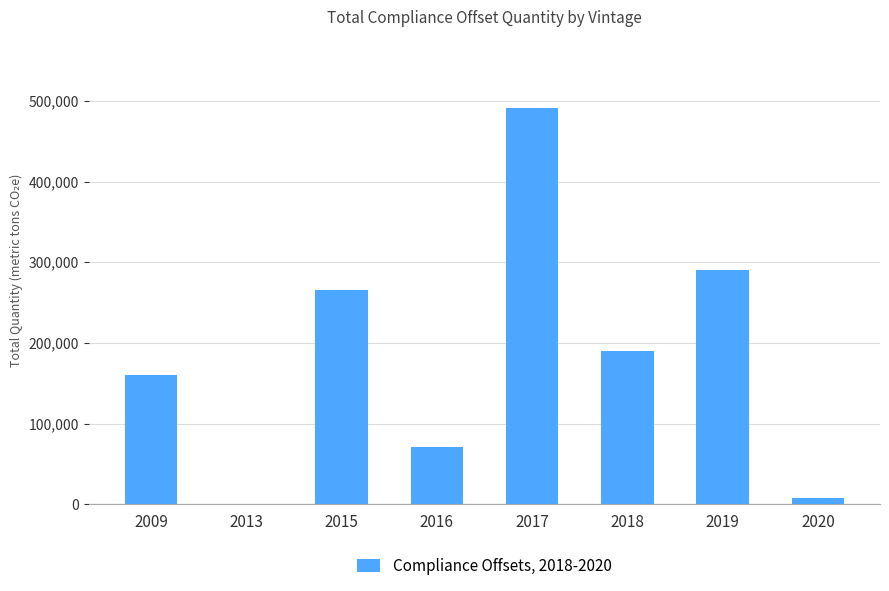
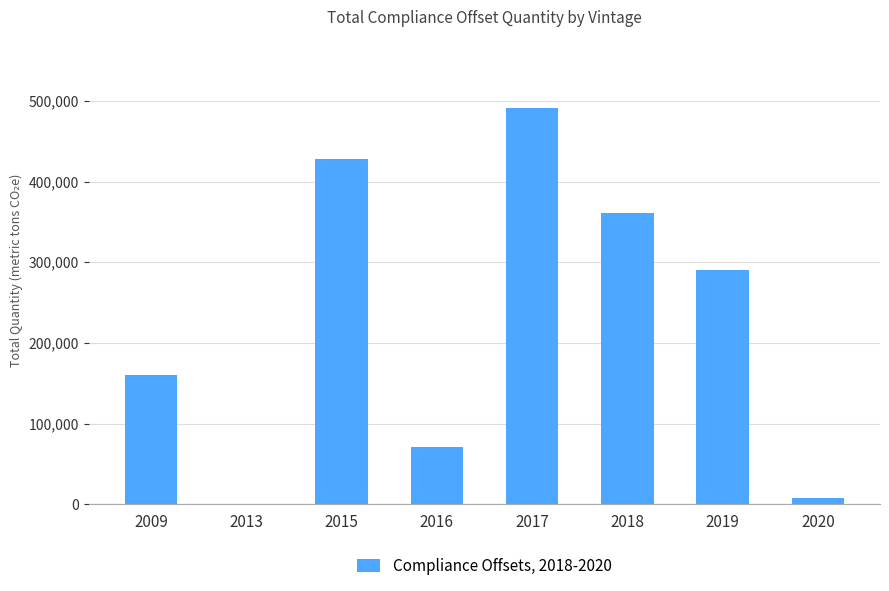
  {
    "2009": "160,000",
-   "2015": "270,000",
+   "2015": "430,000",
    "2016": "70,000",
    "2017": "490,000",
-   "2018": "190,000",
+   "2018": "360,000",
    "2019": "290,000",
    "2020": "10,000"
  }
